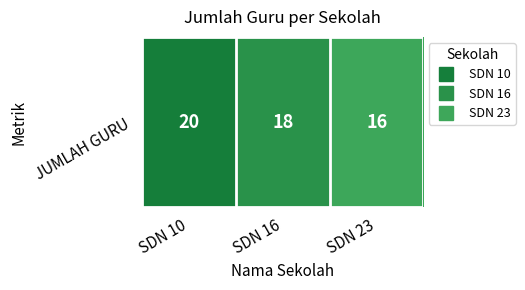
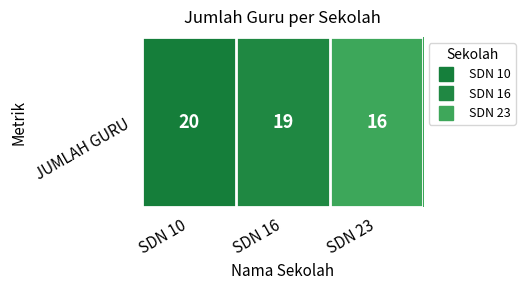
  {
    "JUMLAH GURU": {
      "SDN 10": 20,
-     "SDN 16": 18,
+     "SDN 16": 19,
      "SDN 23": 16
    }
  }
